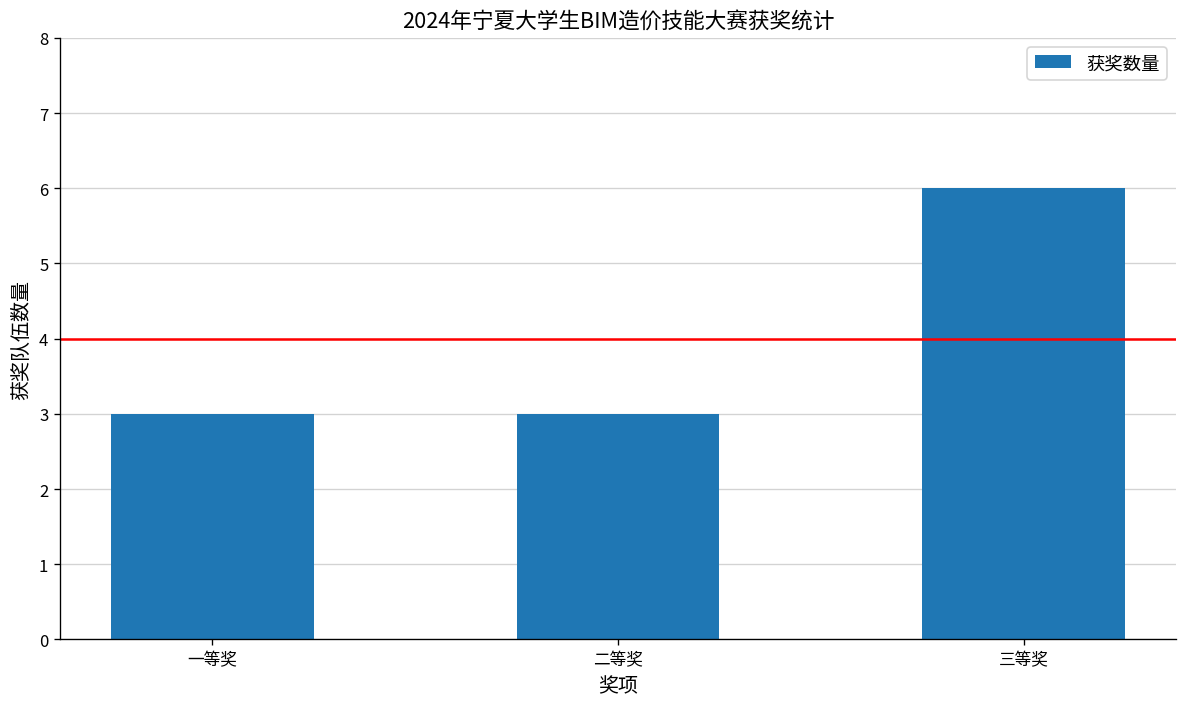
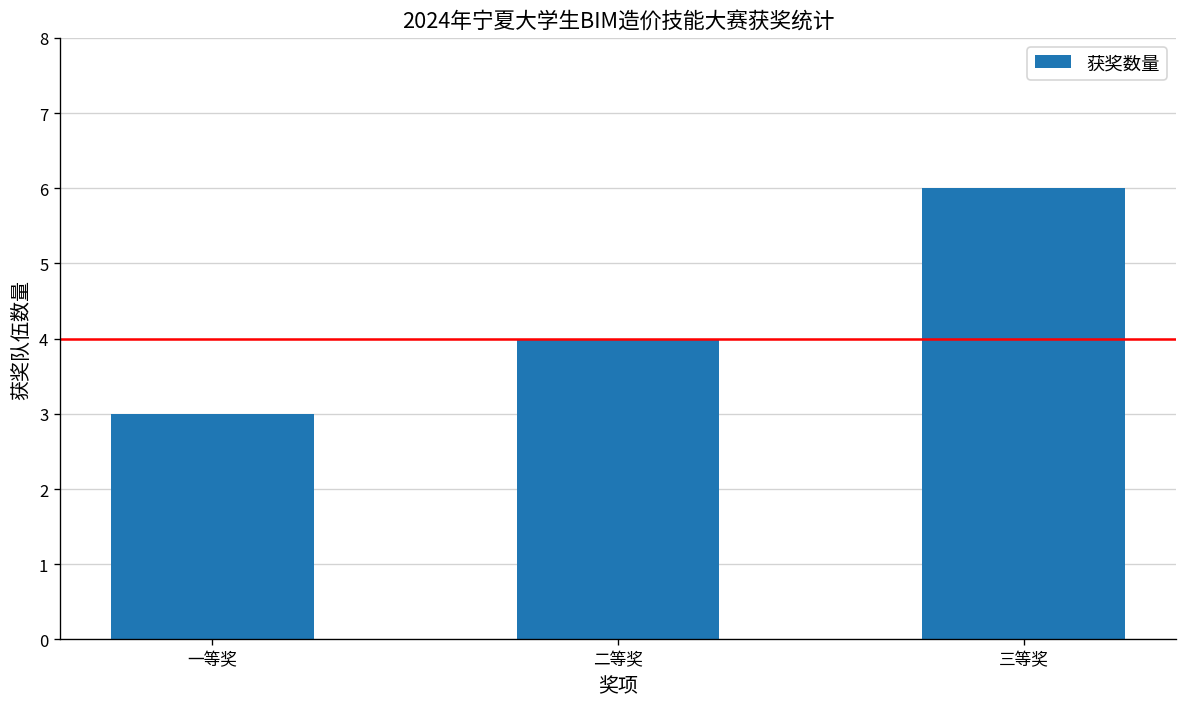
  {
    "一等奖": 3,
-   "二等奖": 3,
+   "二等奖": 4,
    "三等奖": 6
  }
